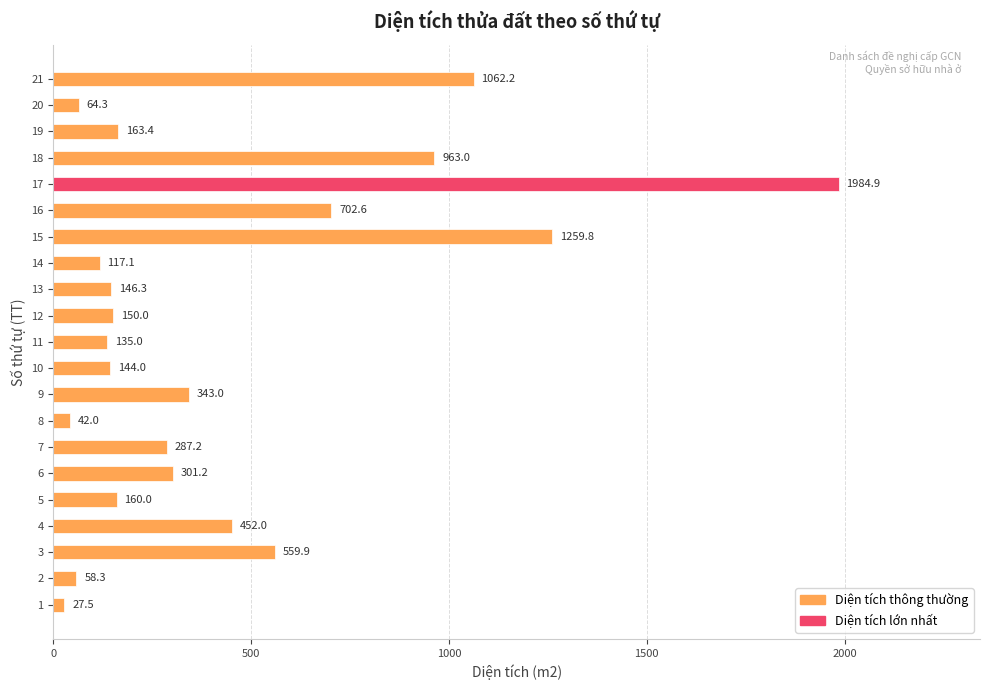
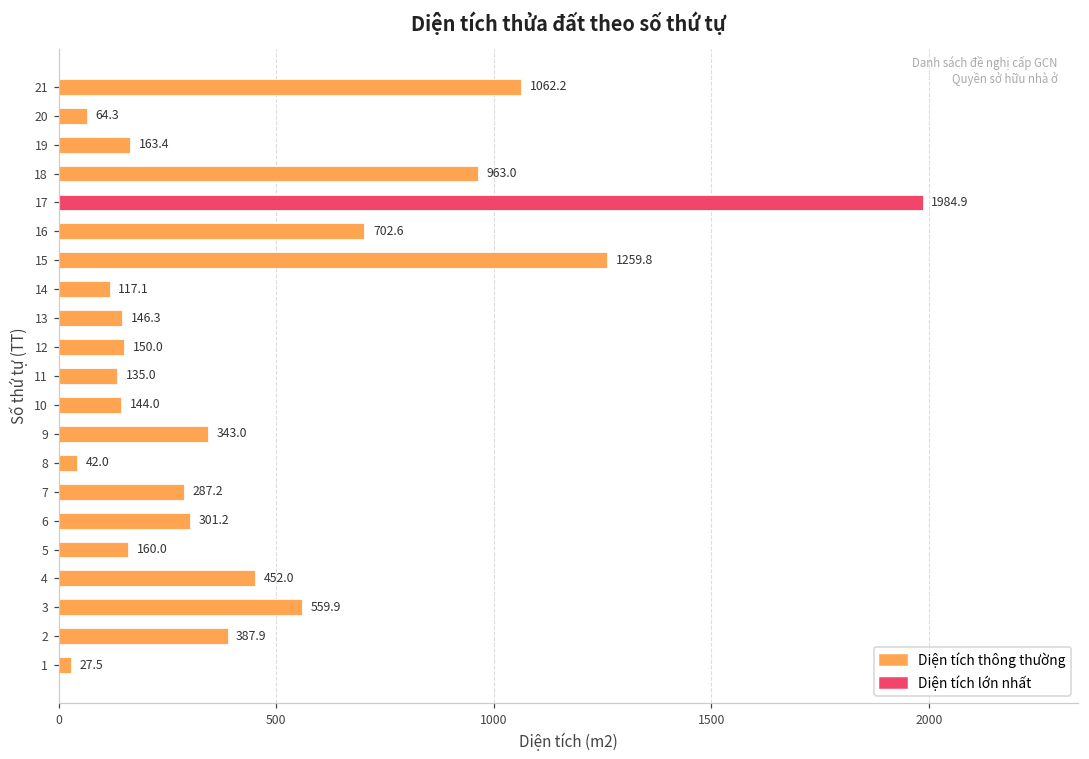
  {
    "21": 1062.2,
    "20": 64.3,
    "19": 163.4,
    "18": 963.0,
    "17": 1984.9,
    "16": 702.6,
    "15": 1259.8,
    "14": 117.1,
    "13": 146.3,
    "12": 150.0,
    "11": 135.0,
    "10": 144.0,
    "9": 343.0,
    "8": 42.0,
    "7": 287.2,
    "6": 301.2,
    "5": 160.0,
    "4": 452.0,
    "3": 559.9,
-   "2": 58.3,
+   "2": 387.9,
    "1": 27.5
  }
